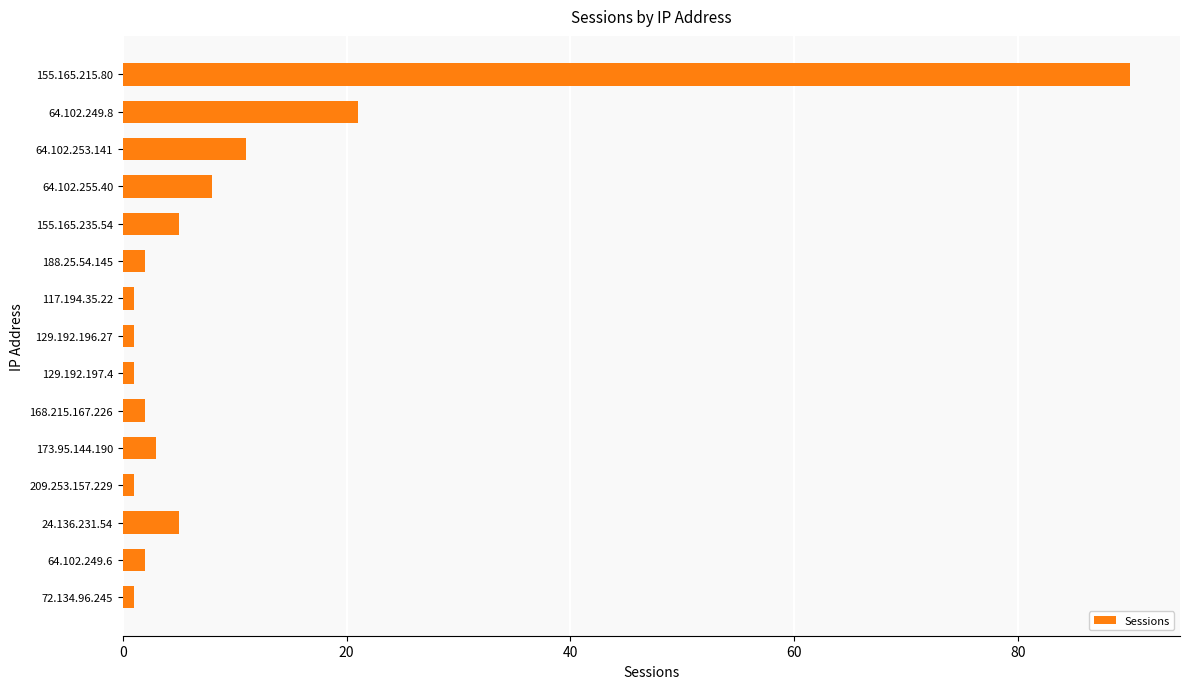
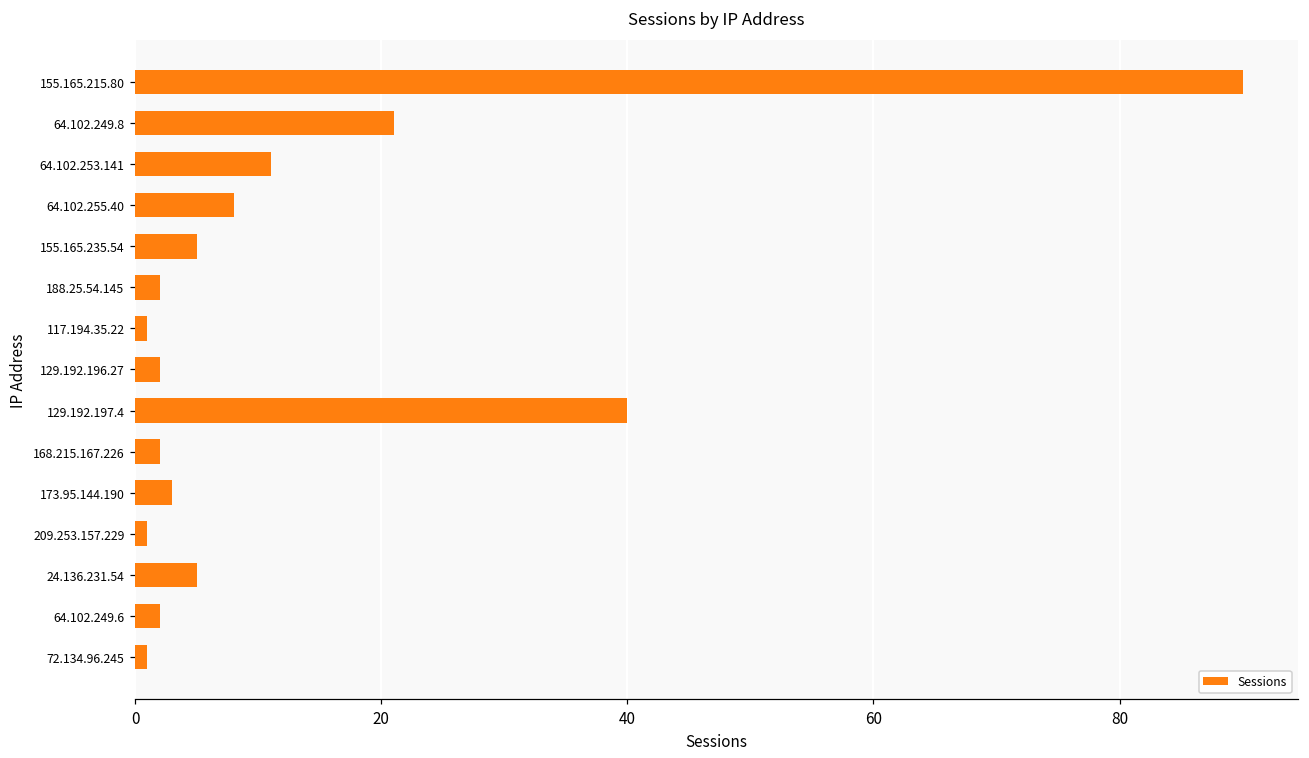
  {
    "155.165.215.80": 90,
    "64.102.249.8": 21,
    "64.102.253.141": 11,
    "64.102.255.40": 8,
    "155.165.235.54": 5,
    "188.25.54.145": 2,
    "117.194.35.22": 1,
-   "129.192.196.27": 1,
-   "129.192.197.4": 1,
+   "129.192.196.27": 2,
+   "129.192.197.4": 40,
    "168.215.167.226": 2,
    "173.95.144.190": 3,
    "209.253.157.229": 1,
    "24.136.231.54": 5,
    "64.102.249.6": 2,
    "72.134.96.245": 1
  }
